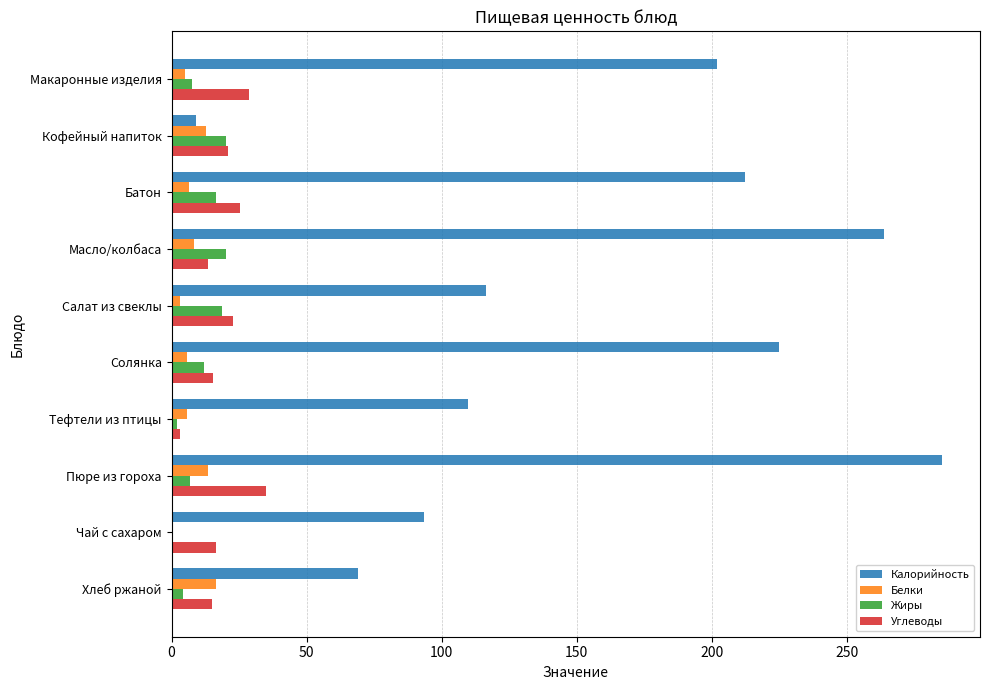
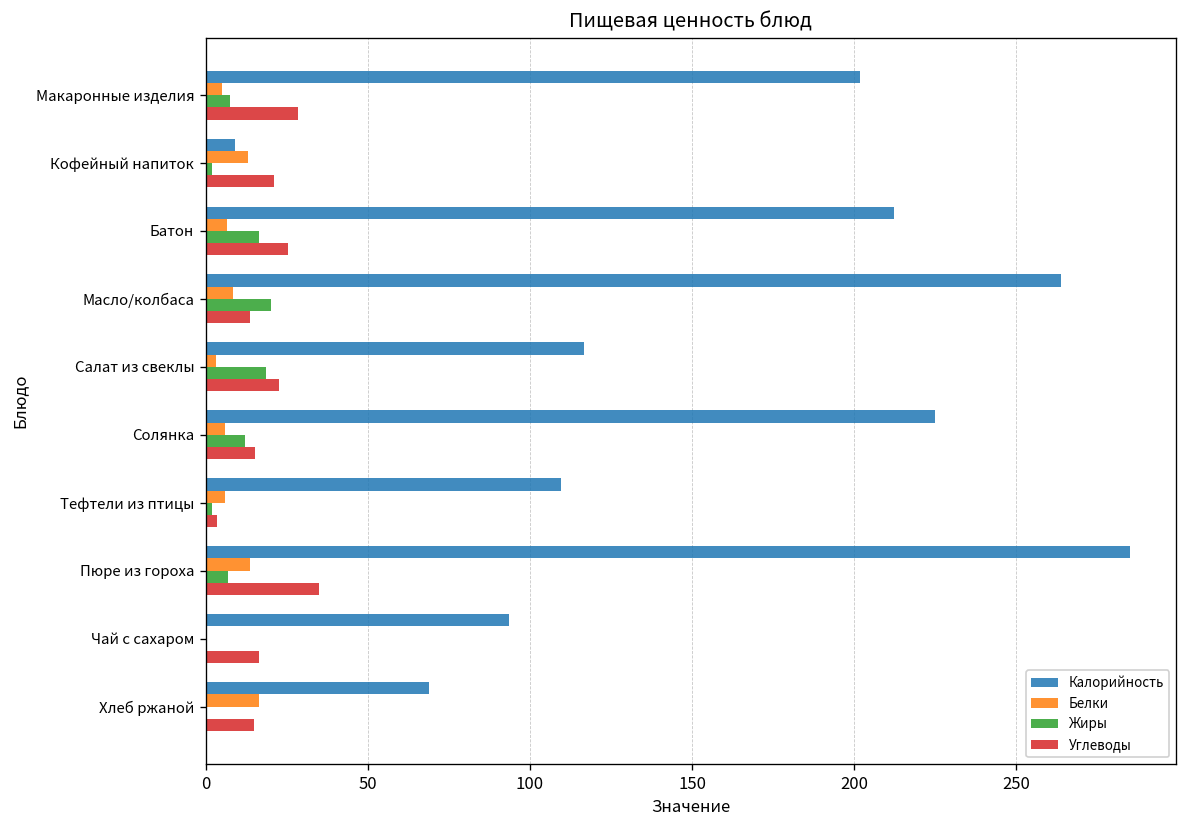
  {
    "Калорийность": {
      "Макаронные изделия": 202,
      "Кофейный напиток": 9,
      "Батон": 212,
      "Масло/колбаса": 264,
      "Салат из свеклы": 117,
      "Солянка": 225,
      "Тефтели из птицы": 110,
      "Пюре из гороха": 285,
      "Чай с сахаром": 94,
      "Хлеб ржаной": 69
    },
    "Белки": {
      "Макаронные изделия": 5,
      "Кофейный напиток": 13,
      "Батон": 6,
      "Масло/колбаса": 8,
      "Салат из свеклы": 3,
      "Солянка": 6,
      "Тефтели из птицы": 6,
      "Пюре из гороха": 14,
      "Хлеб ржаной": 16
    },
    "Жиры": {
      "Макаронные изделия": 8,
-     "Кофейный напиток": 20,
+     "Кофейный напиток": 2,
      "Батон": 16,
      "Масло/колбаса": 20,
      "Салат из свеклы": 19,
      "Солянка": 12,
      "Тефтели из птицы": 2,
      "Пюре из гороха": 7,
      "Чай с сахаром": 0,
-     "Хлеб ржаной": 4
+     "Хлеб ржаной": 0
    },
    "Углеводы": {
      "Макаронные изделия": 29,
      "Кофейный напиток": 21,
      "Батон": 25,
      "Масло/колбаса": 14,
      "Салат из свеклы": 23,
      "Солянка": 15,
      "Тефтели из птицы": 3,
      "Пюре из гороха": 35,
      "Чай с сахаром": 16,
      "Хлеб ржаной": 15
    }
  }
